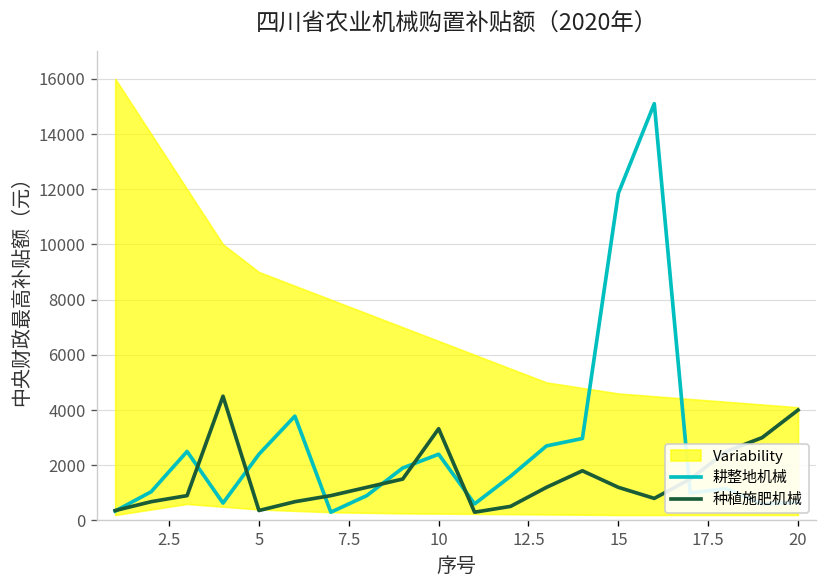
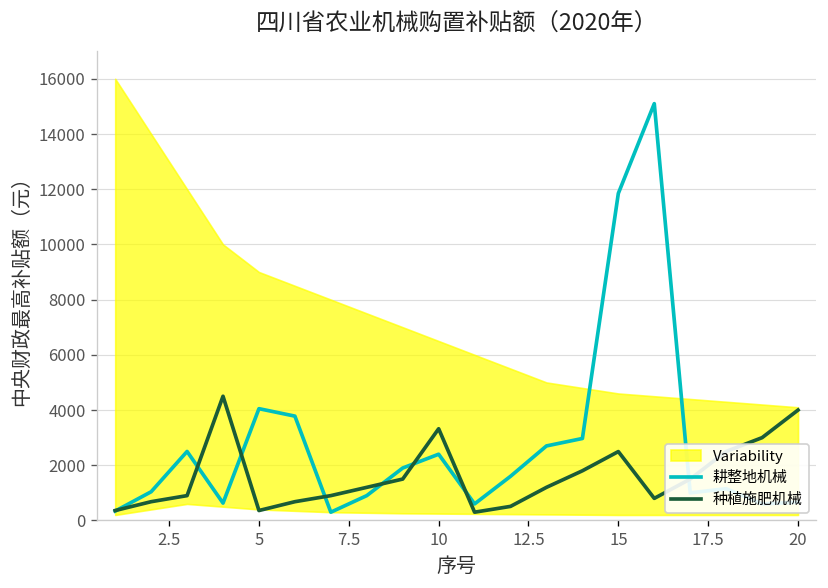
  {
    "耕整地机械": {
-     "5": 2400,
+     "5": 4100,
      "10": 2400,
      "15": 11800
    },
    "种植施肥机械": {
      "5": 400,
      "10": 3300,
-     "15": 1200
+     "15": 2500
    }
  }
